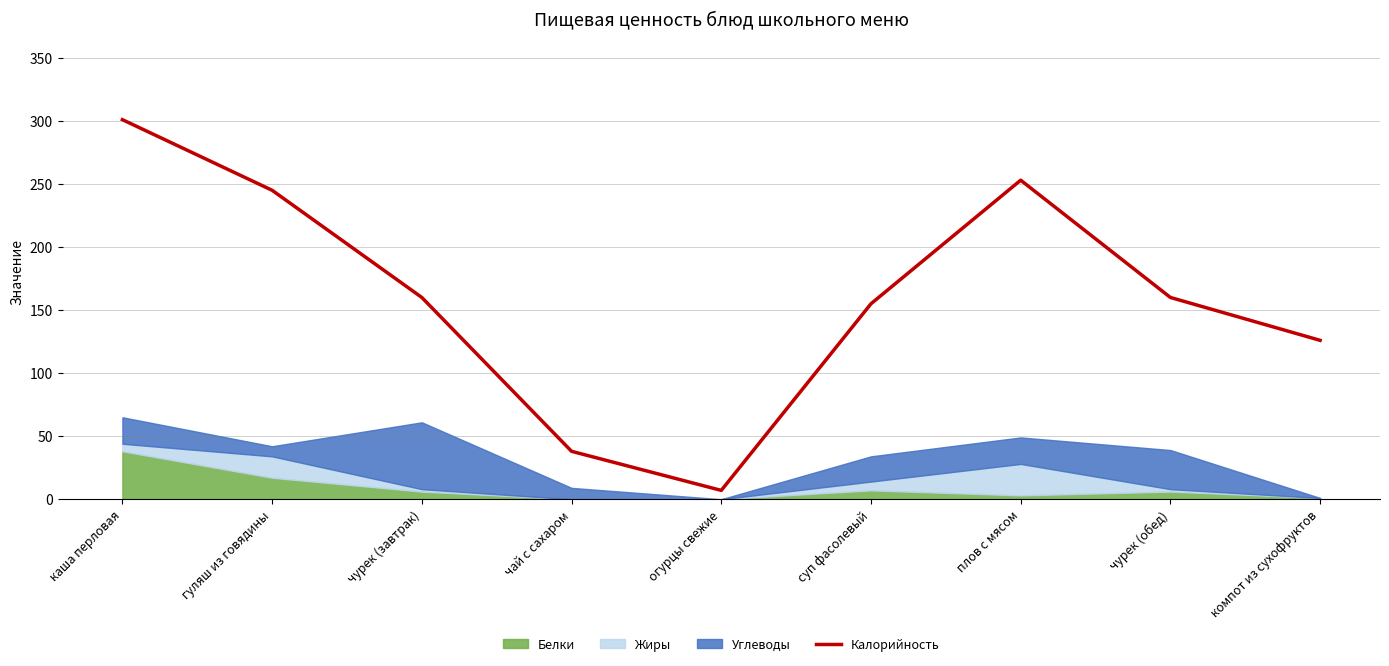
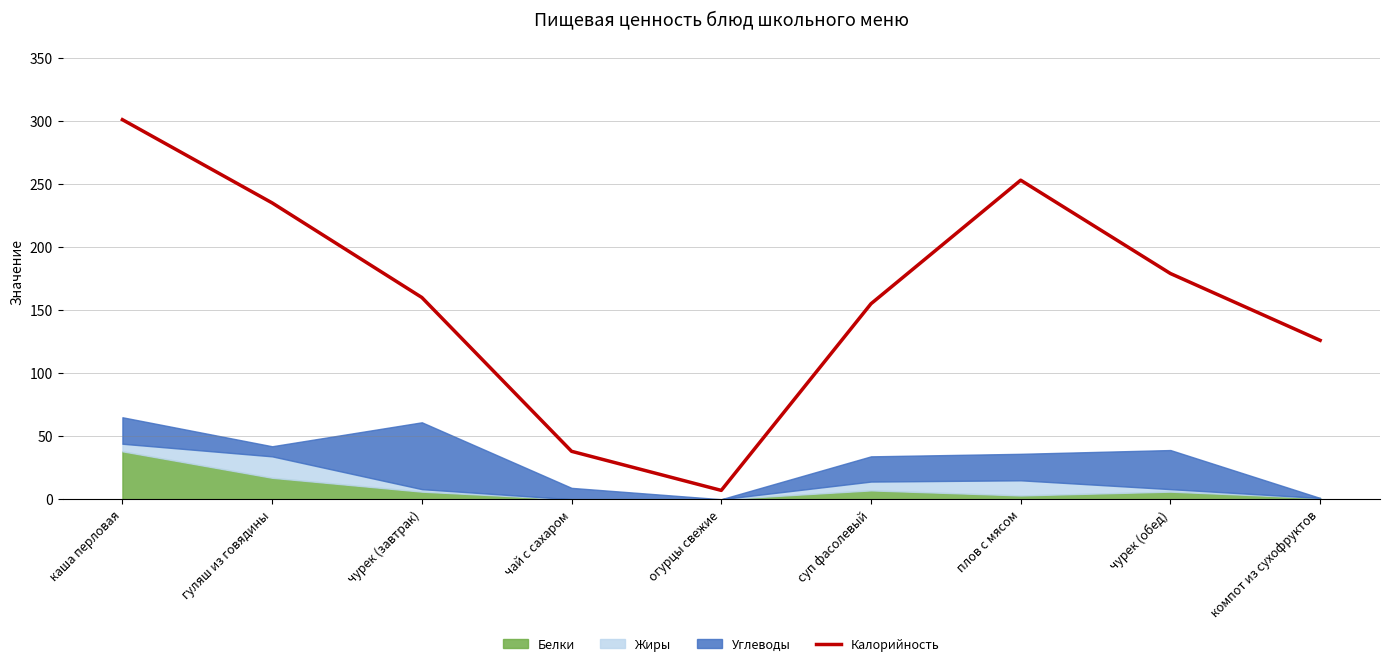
  {
    "Калорийность": {
      "каша перловая": 301,
-     "гуляш из говядины": 245,
+     "гуляш из говядины": 235,
      "чурек (завтрак)": 160,
      "чай с сахаром": 38,
      "огурцы свежие": 7,
      "суп фасолевый": 155,
      "плов с мясом": 253,
-     "чурек (обед)": 160,
+     "чурек (обед)": 179,
      "компот из сухофруктов": 126
    },
    "Белки": {
      "каша перловая": 38,
      "гуляш из говядины": 17,
      "чурек (завтрак)": 6,
      "суп фасолевый": 7,
      "плов с мясом": 3,
      "чурек (обед)": 6
    },
    "Жиры": {
      "каша перловая": 6,
      "гуляш из говядины": 17,
      "чурек (завтрак)": 2,
      "суп фасолевый": 7,
-     "плов с мясом": 25,
+     "плов с мясом": 12,
      "чурек (обед)": 2
    },
    "Углеводы": {
      "каша перловая": 21,
      "гуляш из говядины": 8,
      "чурек (завтрак)": 53,
      "чай с сахаром": 9,
      "суп фасолевый": 20,
      "плов с мясом": 21,
      "чурек (обед)": 31
    }
  }
